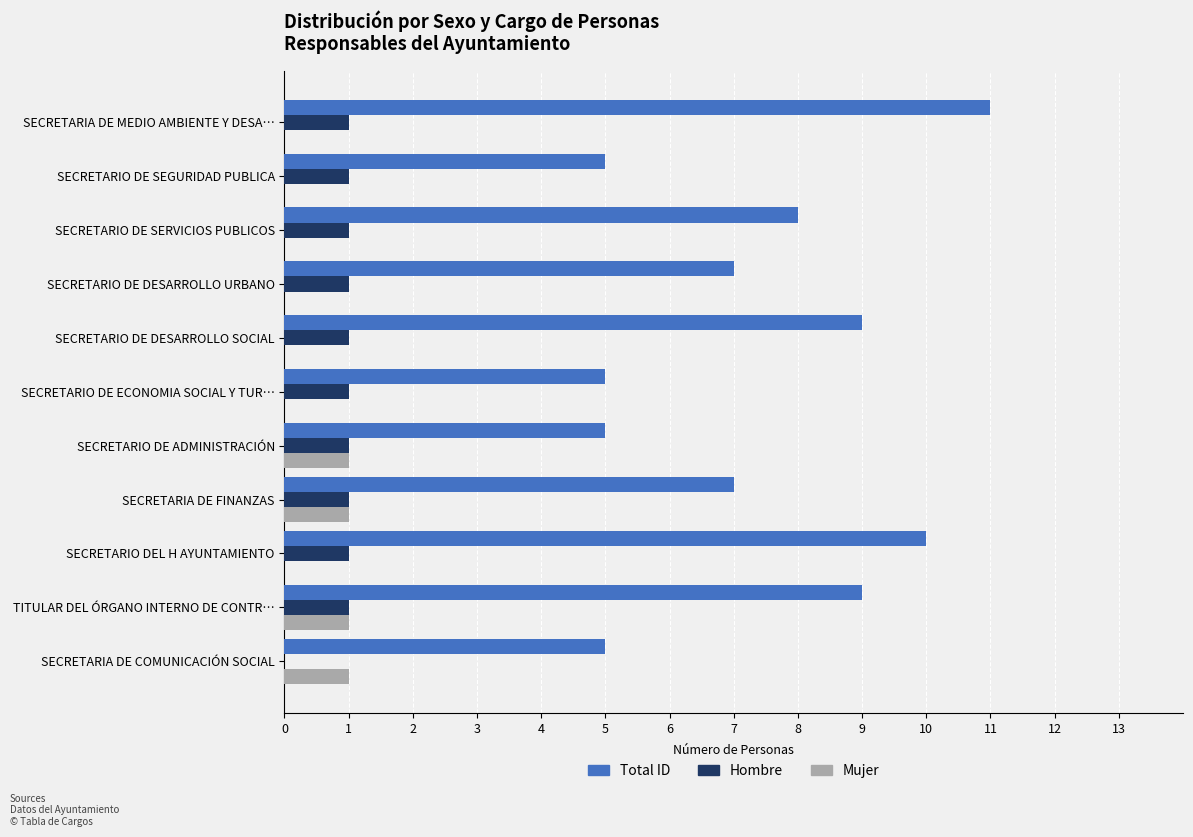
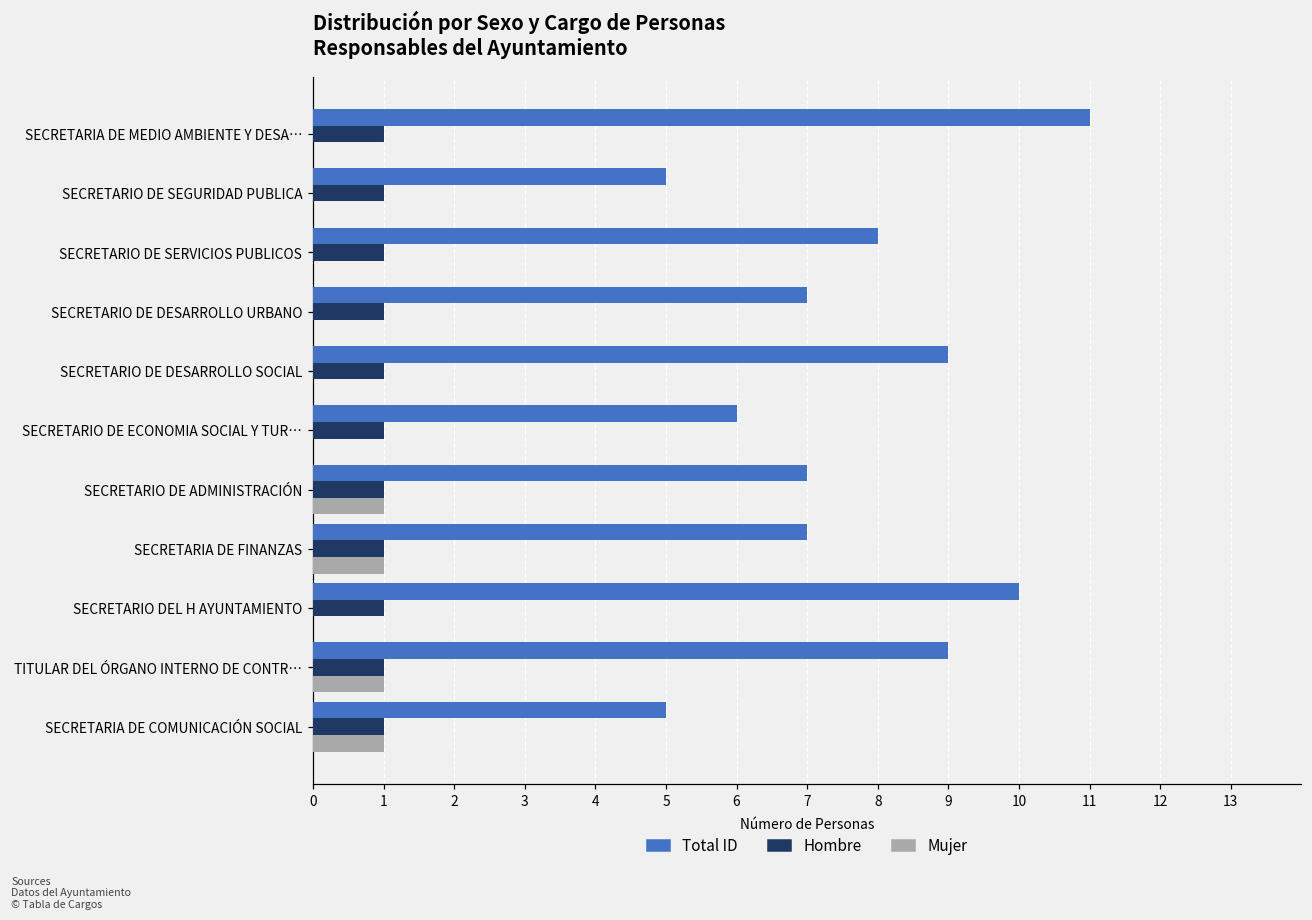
  {
    "Total ID": {
      "SECRETARIA DE MEDIO AMBIENTE Y DESA…": 11,
      "SECRETARIO DE SEGURIDAD PUBLICA": 5,
      "SECRETARIO DE SERVICIOS PUBLICOS": 8,
      "SECRETARIO DE DESARROLLO URBANO": 7,
      "SECRETARIO DE DESARROLLO SOCIAL": 9,
-     "SECRETARIO DE ECONOMIA SOCIAL Y TUR…": 5,
-     "SECRETARIO DE ADMINISTRACIÓN": 5,
+     "SECRETARIO DE ECONOMIA SOCIAL Y TUR…": 6,
+     "SECRETARIO DE ADMINISTRACIÓN": 7,
      "SECRETARIA DE FINANZAS": 7,
      "SECRETARIO DEL H AYUNTAMIENTO": 10,
      "TITULAR DEL ÓRGANO INTERNO DE CONTR…": 9,
      "SECRETARIA DE COMUNICACIÓN SOCIAL": 5
    },
    "Hombre": {
      "SECRETARIA DE MEDIO AMBIENTE Y DESA…": 1,
      "SECRETARIO DE SEGURIDAD PUBLICA": 1,
      "SECRETARIO DE SERVICIOS PUBLICOS": 1,
      "SECRETARIO DE DESARROLLO URBANO": 1,
      "SECRETARIO DE DESARROLLO SOCIAL": 1,
      "SECRETARIO DE ECONOMIA SOCIAL Y TUR…": 1,
      "SECRETARIO DE ADMINISTRACIÓN": 1,
      "SECRETARIA DE FINANZAS": 1,
      "SECRETARIO DEL H AYUNTAMIENTO": 1,
      "TITULAR DEL ÓRGANO INTERNO DE CONTR…": 1,
-     "SECRETARIA DE COMUNICACIÓN SOCIAL": 0
+     "SECRETARIA DE COMUNICACIÓN SOCIAL": 1
    },
    "Mujer": {
      "SECRETARIA DE MEDIO AMBIENTE Y DESA…": 0,
      "SECRETARIO DE SEGURIDAD PUBLICA": 0,
      "SECRETARIO DE SERVICIOS PUBLICOS": 0,
      "SECRETARIO DE DESARROLLO URBANO": 0,
      "SECRETARIO DE DESARROLLO SOCIAL": 0,
      "SECRETARIO DE ECONOMIA SOCIAL Y TUR…": 0,
      "SECRETARIO DE ADMINISTRACIÓN": 1,
      "SECRETARIA DE FINANZAS": 1,
      "SECRETARIO DEL H AYUNTAMIENTO": 0,
      "TITULAR DEL ÓRGANO INTERNO DE CONTR…": 1,
      "SECRETARIA DE COMUNICACIÓN SOCIAL": 1
    }
  }
